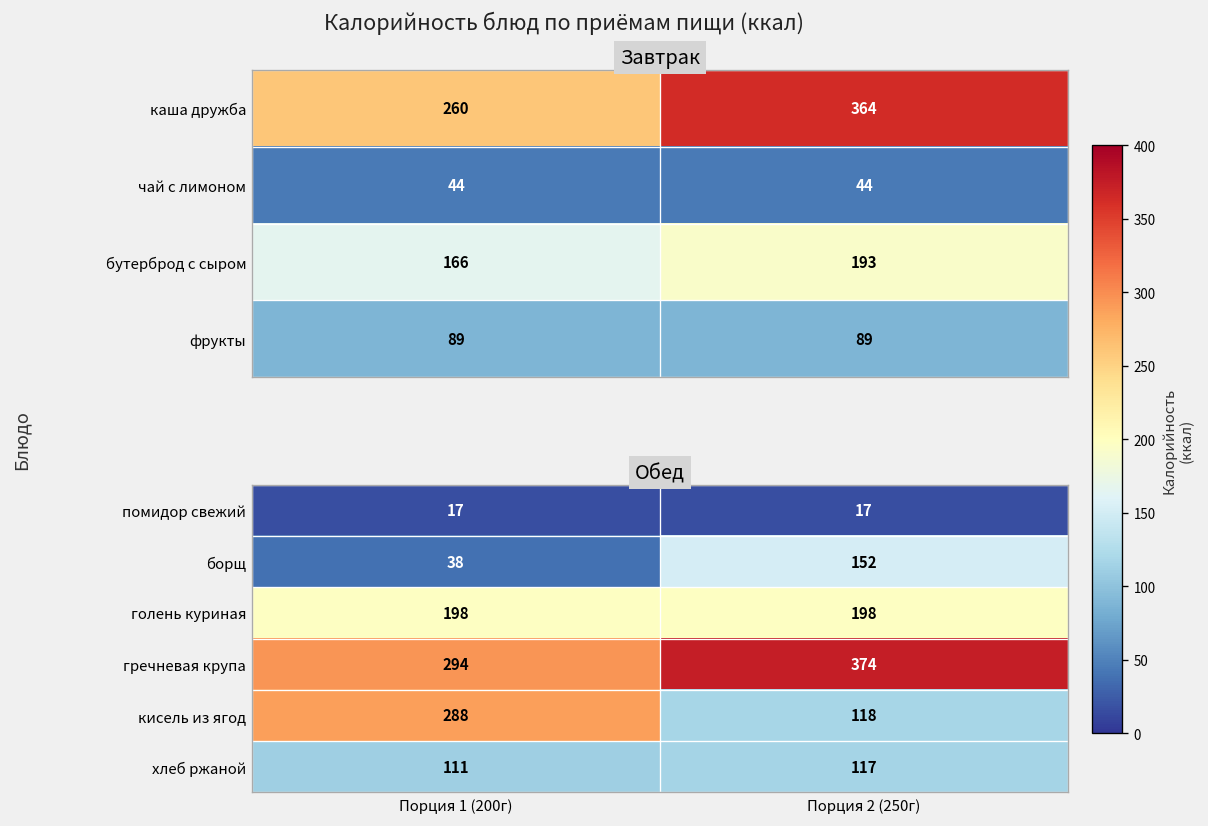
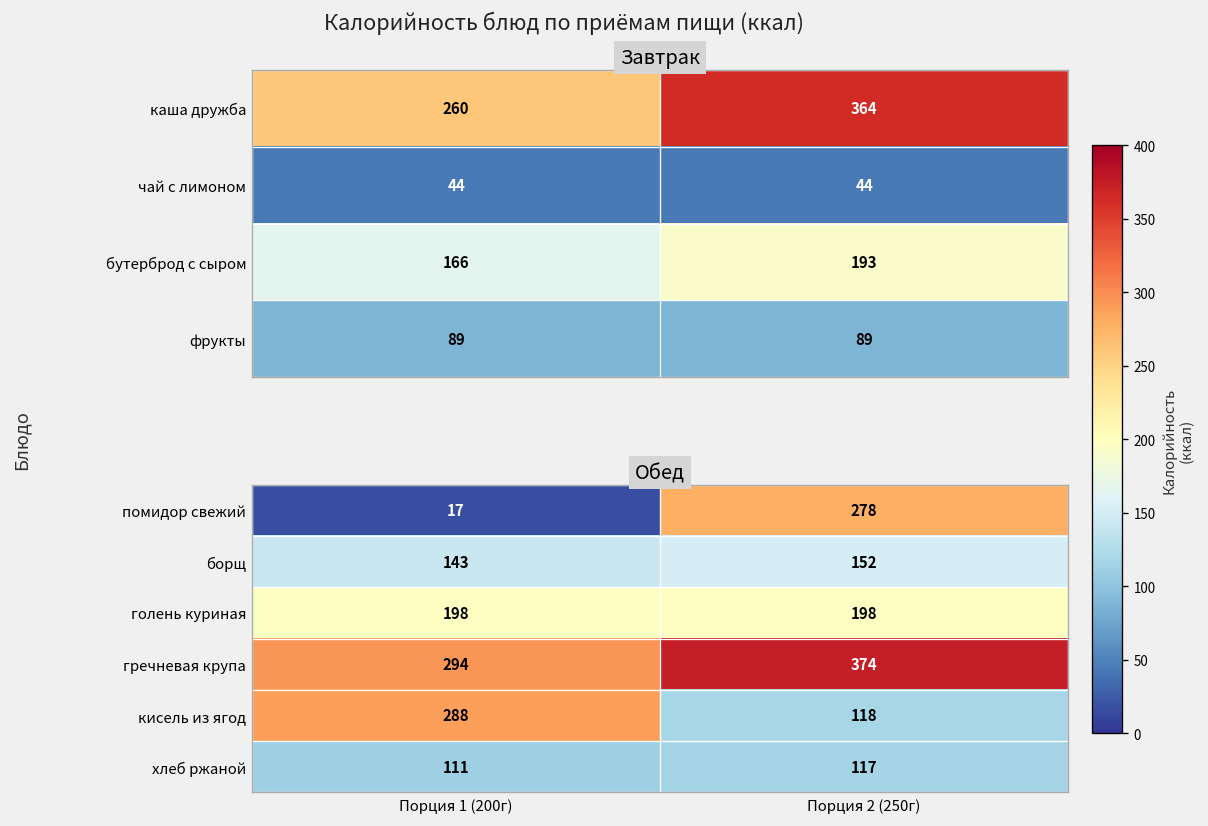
  {
    "Обед": {
      "помидор свежий": {
        "Порция 1 (200г)": 17,
-       "Порция 2 (250г)": 17
+       "Порция 2 (250г)": 278
      },
      "борщ": {
-       "Порция 1 (200г)": 38,
+       "Порция 1 (200г)": 143,
        "Порция 2 (250г)": 152
      },
      "голень куриная": {
        "Порция 1 (200г)": 198,
        "Порция 2 (250г)": 198
      },
      "гречневая крупа": {
        "Порция 1 (200г)": 294,
        "Порция 2 (250г)": 374
      },
      "кисель из ягод": {
        "Порция 1 (200г)": 288,
        "Порция 2 (250г)": 118
      },
      "хлеб ржаной": {
        "Порция 1 (200г)": 111,
        "Порция 2 (250г)": 117
      }
    }
  }
